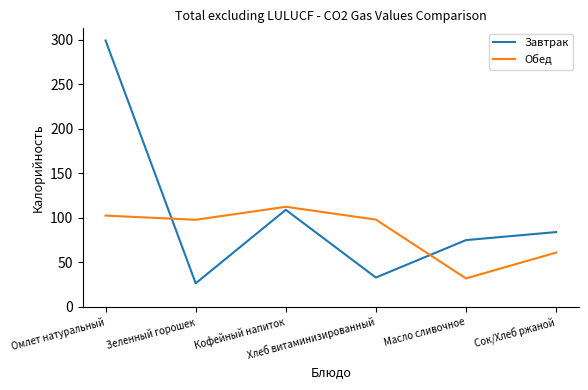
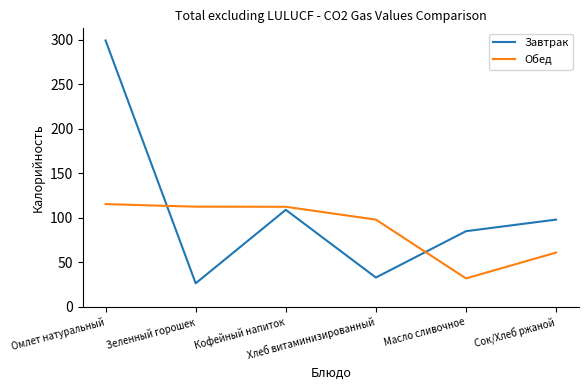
  {
    "Завтрак": {
      "Омлет натуральный": 300,
      "Зеленный горошек": 30,
      "Кофейный напиток": 110,
      "Хлеб витаминизированный": 30,
-     "Масло сливочное": 80,
-     "Сок/Хлеб ржаной": 80
+     "Масло сливочное": 90,
+     "Сок/Хлеб ржаной": 100
    },
    "Обед": {
-     "Омлет натуральный": 100,
-     "Зеленный горошек": 100,
+     "Омлет натуральный": 120,
+     "Зеленный горошек": 110,
      "Кофейный напиток": 110,
      "Хлеб витаминизированный": 100,
      "Масло сливочное": 30,
      "Сок/Хлеб ржаной": 60
    }
  }
